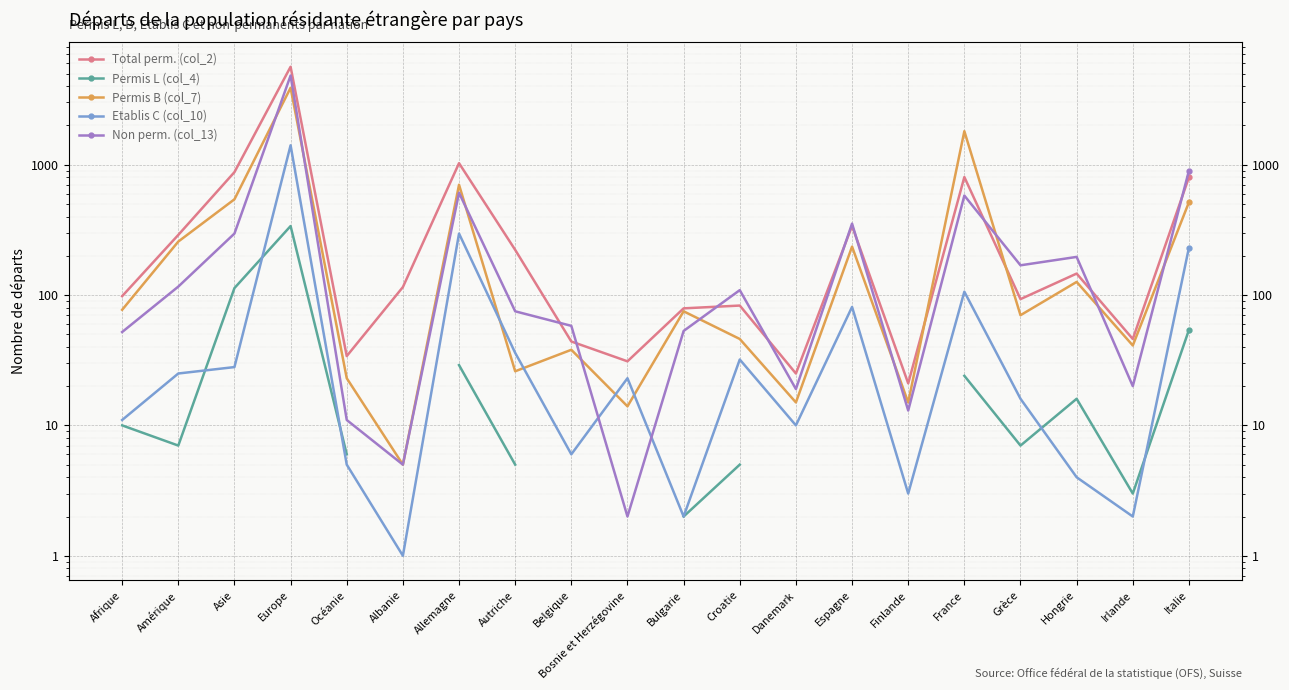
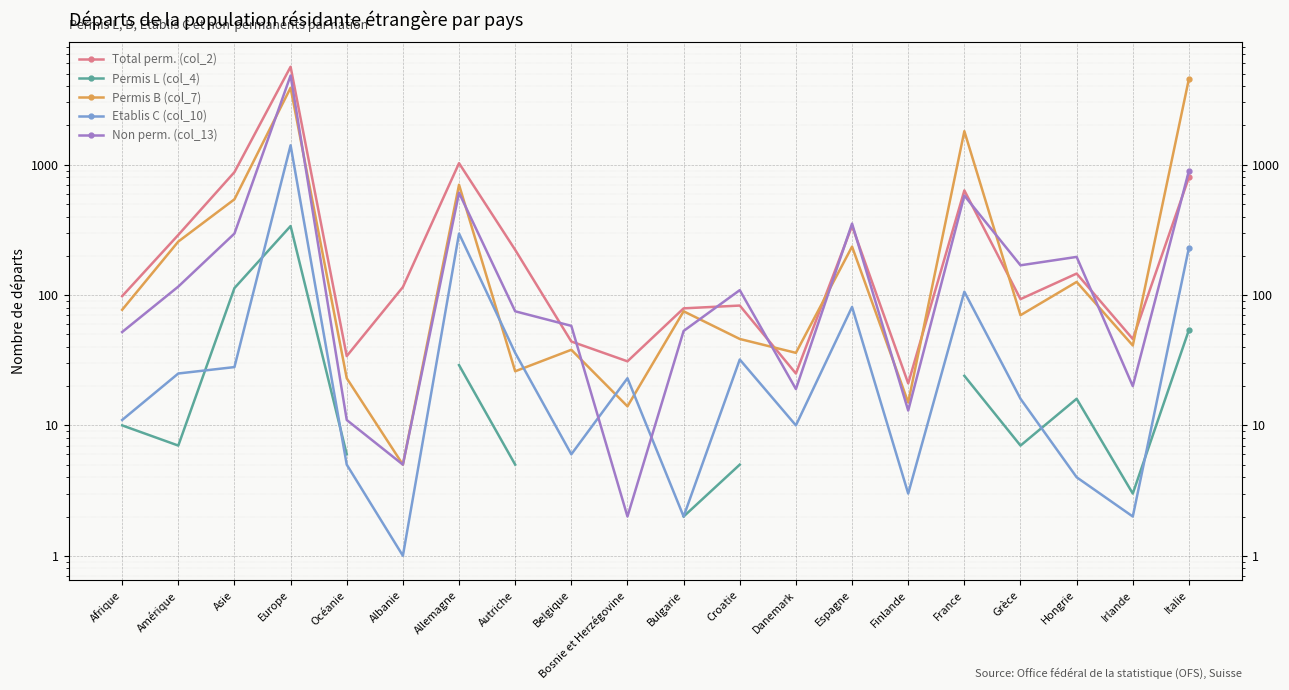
  {
    "Total perm. (col_2)": {
      "Afrique": 100,
      "Amérique": 290,
      "Asie": 900,
      "Europe": 5600,
      "Océanie": 34,
      "Albanie": 120,
      "Allemagne": 1000,
      "Autriche": 220,
      "Belgique": 44,
      "Bosnie et Herzégovine": 31,
      "Bulgarie": 80,
      "Croatie": 80,
      "Danemark": 25,
      "Finlande": 21,
-     "France": 800,
+     "France": 600,
      "Grèce": 90,
      "Hongrie": 150,
      "Irlande": 46,
      "Italie": 800
    },
    "Permis L (col_4)": {
      "Afrique": 10,
      "Amérique": 7,
      "Asie": 110,
      "Europe": 340,
      "Océanie": 6,
      "Allemagne": 29,
      "Autriche": 5,
      "Croatie": 5,
      "Espagne": 23,
      "France": 24,
      "Grèce": 7,
      "Hongrie": 16,
      "Irlande": 3,
      "Italie": 54
    },
    "Permis B (col_7)": {
      "Afrique": 80,
      "Amérique": 260,
      "Asie": 540,
      "Europe": 3900,
      "Océanie": 23,
      "Allemagne": 700,
      "Autriche": 26,
      "Belgique": 38,
      "Bosnie et Herzégovine": 14,
      "Bulgarie": 80,
      "Croatie": 46,
-     "Danemark": 15,
+     "Danemark": 36,
      "Espagne": 240,
      "Finlande": 15,
      "France": 1800,
      "Grèce": 70,
      "Hongrie": 130,
      "Irlande": 41,
-     "Italie": 520
+     "Italie": 4600
    }
  }
